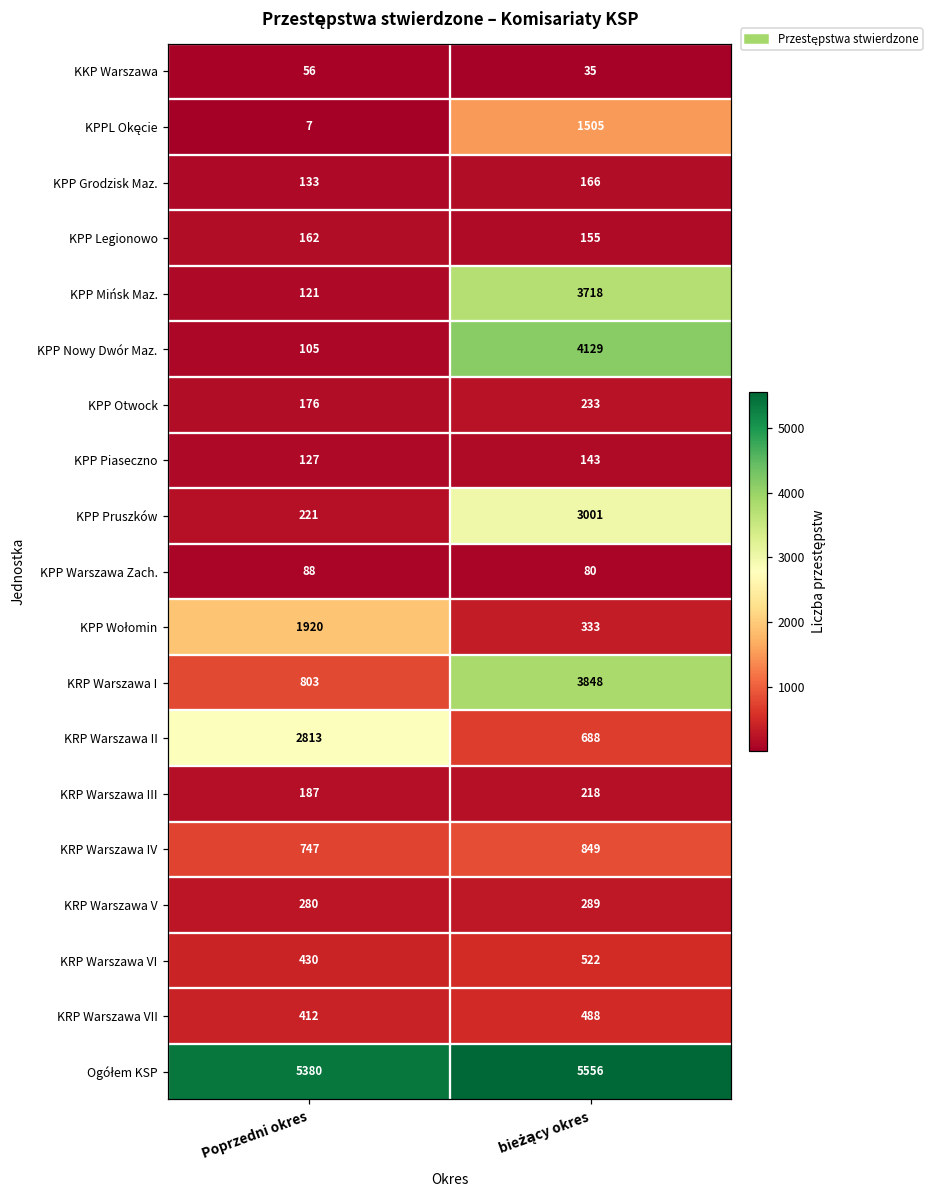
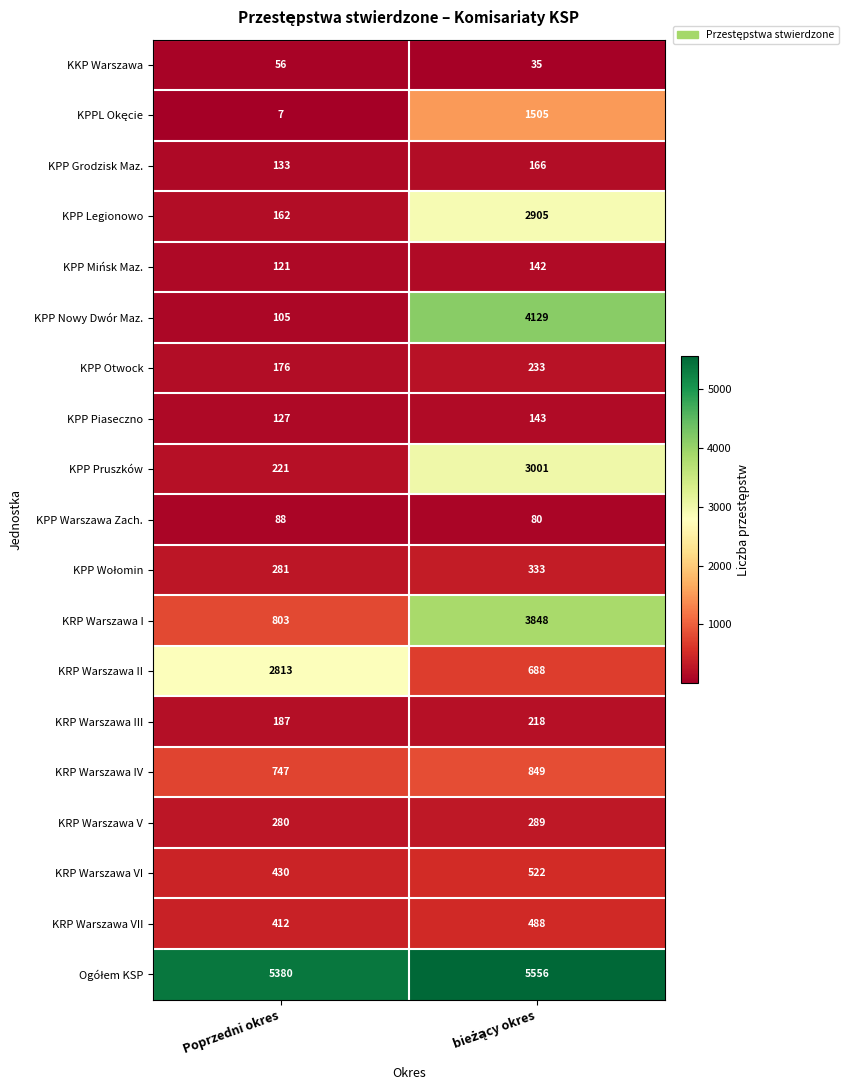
  {
    "KKP Warszawa": {
      "Poprzedni okres": 56,
      "bieżący okres": 35
    },
    "KPPL Okęcie": {
      "Poprzedni okres": 7,
      "bieżący okres": 1505
    },
    "KPP Grodzisk Maz.": {
      "Poprzedni okres": 133,
      "bieżący okres": 166
    },
    "KPP Legionowo": {
      "Poprzedni okres": 162,
-     "bieżący okres": 155
+     "bieżący okres": 2905
    },
    "KPP Mińsk Maz.": {
      "Poprzedni okres": 121,
-     "bieżący okres": 3718
+     "bieżący okres": 142
    },
    "KPP Nowy Dwór Maz.": {
      "Poprzedni okres": 105,
      "bieżący okres": 4129
    },
    "KPP Otwock": {
      "Poprzedni okres": 176,
      "bieżący okres": 233
    },
    "KPP Piaseczno": {
      "Poprzedni okres": 127,
      "bieżący okres": 143
    },
    "KPP Pruszków": {
      "Poprzedni okres": 221,
      "bieżący okres": 3001
    },
    "KPP Warszawa Zach.": {
      "Poprzedni okres": 88,
      "bieżący okres": 80
    },
    "KPP Wołomin": {
-     "Poprzedni okres": 1920,
+     "Poprzedni okres": 281,
      "bieżący okres": 333
    },
    "KRP Warszawa I": {
      "Poprzedni okres": 803,
      "bieżący okres": 3848
    },
    "KRP Warszawa II": {
      "Poprzedni okres": 2813,
      "bieżący okres": 688
    },
    "KRP Warszawa III": {
      "Poprzedni okres": 187,
      "bieżący okres": 218
    },
    "KRP Warszawa IV": {
      "Poprzedni okres": 747,
      "bieżący okres": 849
    },
    "KRP Warszawa V": {
      "Poprzedni okres": 280,
      "bieżący okres": 289
    },
    "KRP Warszawa VI": {
      "Poprzedni okres": 430,
      "bieżący okres": 522
    },
    "KRP Warszawa VII": {
      "Poprzedni okres": 412,
      "bieżący okres": 488
    },
    "Ogółem KSP": {
      "Poprzedni okres": 5380,
      "bieżący okres": 5556
    }
  }
